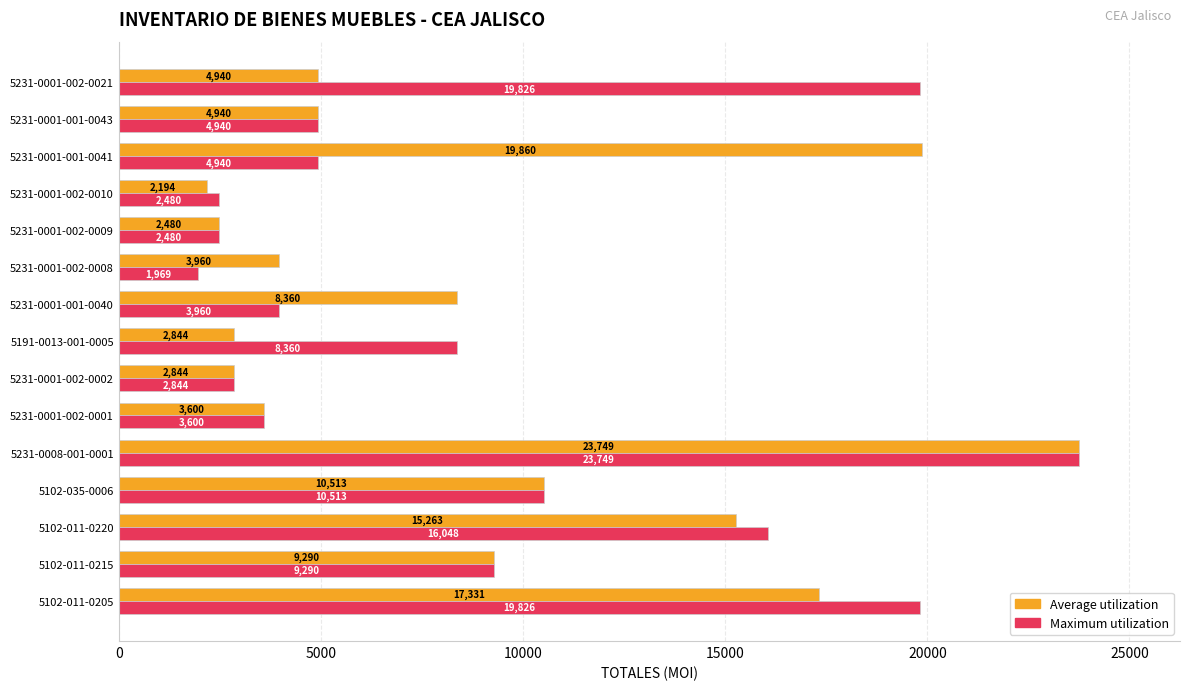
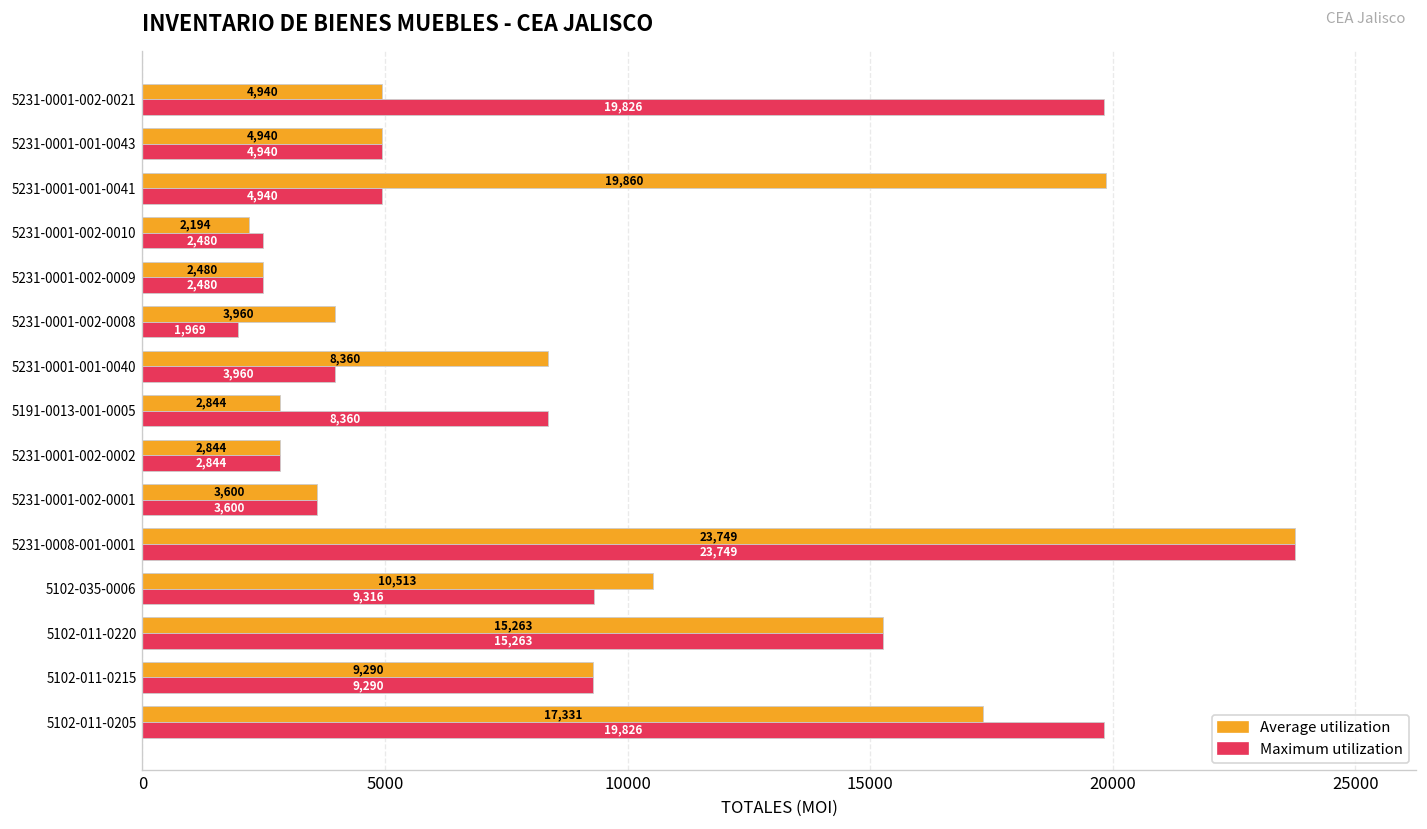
  {
    "Average utilization": {
      "5231-0001-002-0021": "4,940",
      "5231-0001-001-0043": "4,940",
      "5231-0001-001-0041": "19,860",
      "5231-0001-002-0010": "2,194",
      "5231-0001-002-0009": "2,480",
      "5231-0001-002-0008": "3,960",
      "5231-0001-001-0040": "8,360",
      "5191-0013-001-0005": "2,844",
      "5231-0001-002-0002": "2,844",
      "5231-0001-002-0001": "3,600",
      "5231-0008-001-0001": "23,749",
      "5102-035-0006": "10,513",
      "5102-011-0220": "15,263",
      "5102-011-0215": "9,290",
      "5102-011-0205": "17,331"
    },
    "Maximum utilization": {
      "5231-0001-002-0021": "19,826",
      "5231-0001-001-0043": "4,940",
      "5231-0001-001-0041": "4,940",
      "5231-0001-002-0010": "2,480",
      "5231-0001-002-0009": "2,480",
      "5231-0001-002-0008": "1,969",
      "5231-0001-001-0040": "3,960",
      "5191-0013-001-0005": "8,360",
      "5231-0001-002-0002": "2,844",
      "5231-0001-002-0001": "3,600",
      "5231-0008-001-0001": "23,749",
-     "5102-035-0006": "10,513",
-     "5102-011-0220": "16,048",
+     "5102-035-0006": "9,316",
+     "5102-011-0220": "15,263",
      "5102-011-0215": "9,290",
      "5102-011-0205": "19,826"
    }
  }
